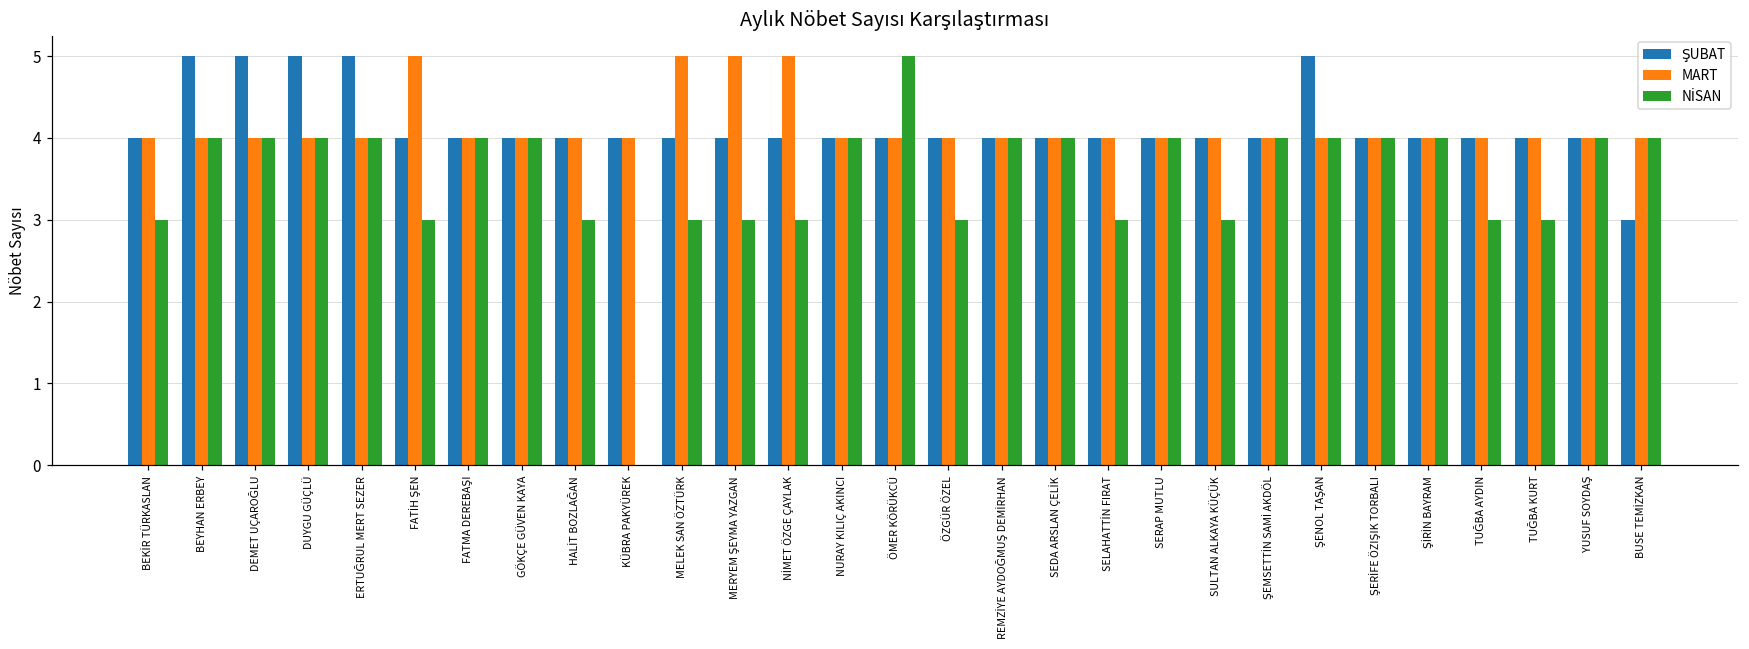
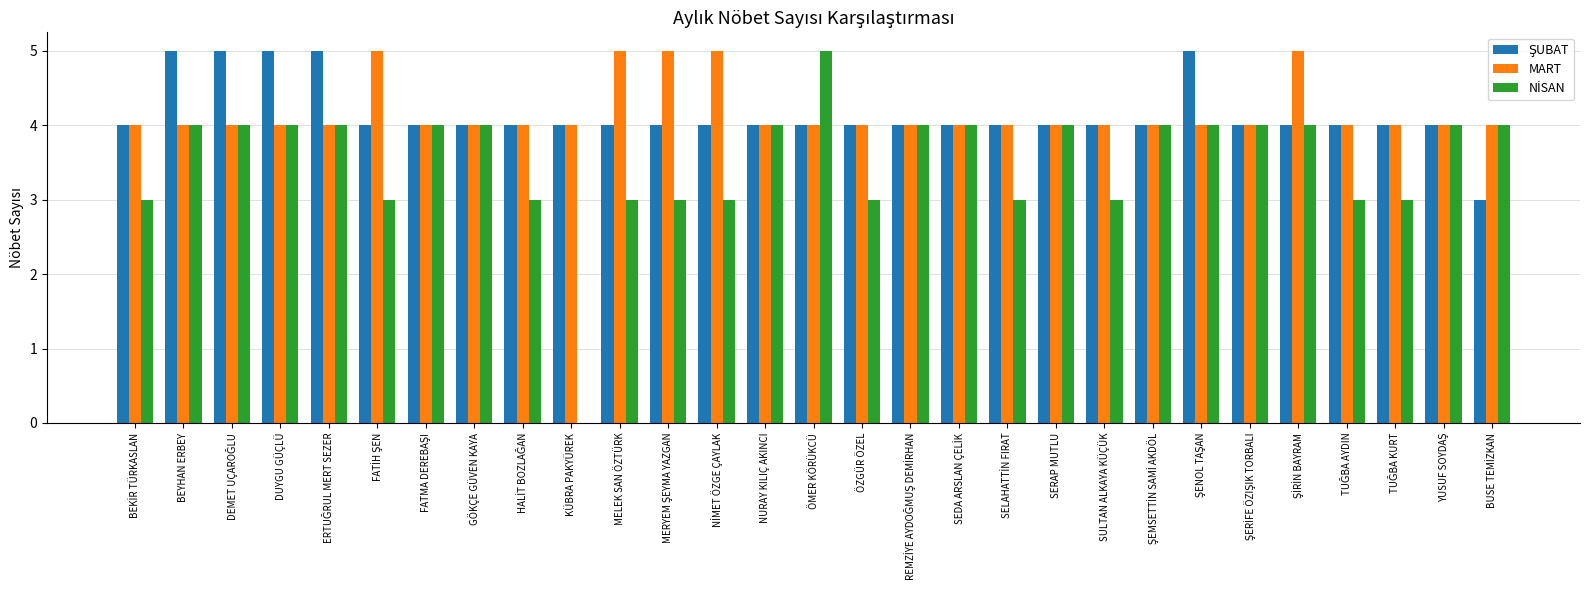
  {
    "ŞUBAT": {
      "BEKİR TÜRKASLAN": 4,
      "BEYHAN ERBEY": 5,
      "DEMET UÇAROĞLU": 5,
      "DUYGU GÜÇLÜ": 5,
      "ERTUĞRUL MERT SEZER": 5,
      "FATİH ŞEN": 4,
      "FATMA DEREBAŞI": 4,
      "GÖKÇE GÜVEN KAYA": 4,
      "HALİT BOZLAĞAN": 4,
      "KÜBRA PAKYÜREK": 4,
      "MELEK SAN ÖZTÜRK": 4,
      "MERYEM ŞEYMA YAZGAN": 4,
      "NİMET ÖZGE ÇAYLAK": 4,
      "NURAY KILIÇ AKINCI": 4,
      "ÖMER KÖRÜKCÜ": 4,
      "ÖZGÜR ÖZEL": 4,
      "REMZİYE AYDOĞMUŞ DEMİRHAN": 4,
      "SEDA ARSLAN ÇELİK": 4,
      "SELAHATTİN FIRAT": 4,
      "SERAP MUTLU": 4,
      "SULTAN ALKAYA KÜÇÜK": 4,
      "ŞEMSETTİN SAMİ AKDÖL": 4,
      "ŞENOL TAŞAN": 5,
      "ŞERİFE ÖZIŞIK TORBALI": 4,
      "ŞİRİN BAYRAM": 4,
      "TUĞBA AYDIN": 4,
      "TUĞBA KURT": 4,
      "YUSUF SOYDAŞ": 4,
      "BUSE TEMİZKAN": 3
    },
    "MART": {
      "BEKİR TÜRKASLAN": 4,
      "BEYHAN ERBEY": 4,
      "DEMET UÇAROĞLU": 4,
      "DUYGU GÜÇLÜ": 4,
      "ERTUĞRUL MERT SEZER": 4,
      "FATİH ŞEN": 5,
      "FATMA DEREBAŞI": 4,
      "GÖKÇE GÜVEN KAYA": 4,
      "HALİT BOZLAĞAN": 4,
      "KÜBRA PAKYÜREK": 4,
      "MELEK SAN ÖZTÜRK": 5,
      "MERYEM ŞEYMA YAZGAN": 5,
      "NİMET ÖZGE ÇAYLAK": 5,
      "NURAY KILIÇ AKINCI": 4,
      "ÖMER KÖRÜKCÜ": 4,
      "ÖZGÜR ÖZEL": 4,
      "REMZİYE AYDOĞMUŞ DEMİRHAN": 4,
      "SEDA ARSLAN ÇELİK": 4,
      "SELAHATTİN FIRAT": 4,
      "SERAP MUTLU": 4,
      "SULTAN ALKAYA KÜÇÜK": 4,
      "ŞEMSETTİN SAMİ AKDÖL": 4,
      "ŞENOL TAŞAN": 4,
      "ŞERİFE ÖZIŞIK TORBALI": 4,
-     "ŞİRİN BAYRAM": 4,
+     "ŞİRİN BAYRAM": 5,
      "TUĞBA AYDIN": 4,
      "TUĞBA KURT": 4,
      "YUSUF SOYDAŞ": 4,
      "BUSE TEMİZKAN": 4
    },
    "NİSAN": {
      "BEKİR TÜRKASLAN": 3,
      "BEYHAN ERBEY": 4,
      "DEMET UÇAROĞLU": 4,
      "DUYGU GÜÇLÜ": 4,
      "ERTUĞRUL MERT SEZER": 4,
      "FATİH ŞEN": 3,
      "FATMA DEREBAŞI": 4,
      "GÖKÇE GÜVEN KAYA": 4,
      "HALİT BOZLAĞAN": 3,
      "KÜBRA PAKYÜREK": 0,
      "MELEK SAN ÖZTÜRK": 3,
      "MERYEM ŞEYMA YAZGAN": 3,
      "NİMET ÖZGE ÇAYLAK": 3,
      "NURAY KILIÇ AKINCI": 4,
      "ÖMER KÖRÜKCÜ": 5,
      "ÖZGÜR ÖZEL": 3,
      "REMZİYE AYDOĞMUŞ DEMİRHAN": 4,
      "SEDA ARSLAN ÇELİK": 4,
      "SELAHATTİN FIRAT": 3,
      "SERAP MUTLU": 4,
      "SULTAN ALKAYA KÜÇÜK": 3,
      "ŞEMSETTİN SAMİ AKDÖL": 4,
      "ŞENOL TAŞAN": 4,
      "ŞERİFE ÖZIŞIK TORBALI": 4,
      "ŞİRİN BAYRAM": 4,
      "TUĞBA AYDIN": 3,
      "TUĞBA KURT": 3,
      "YUSUF SOYDAŞ": 4,
      "BUSE TEMİZKAN": 4
    }
  }
